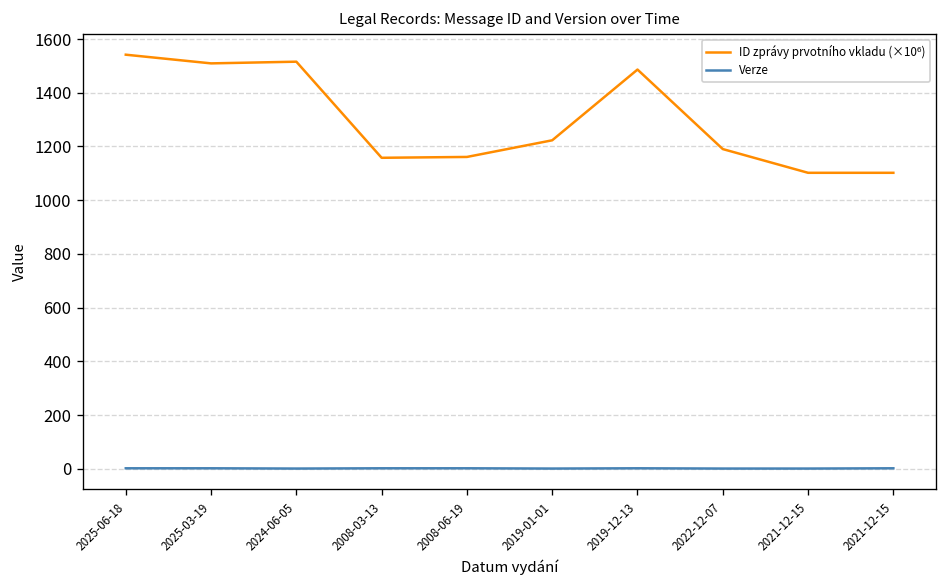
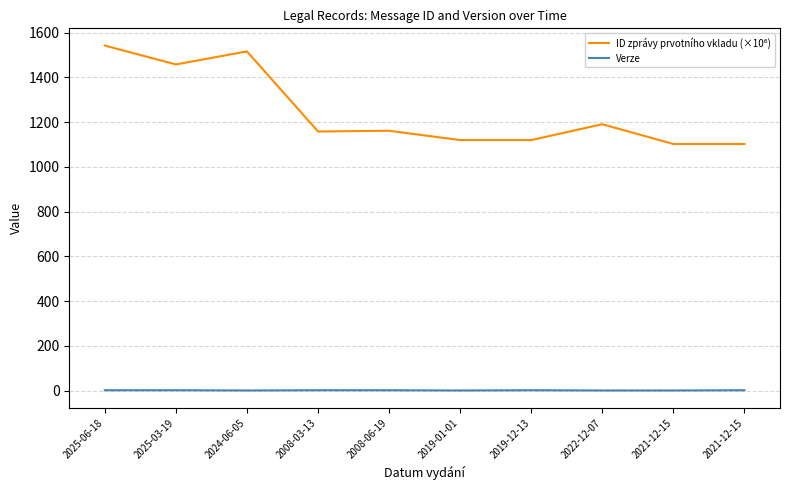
  {
    "ID zprávy prvotního vkladu (×10⁶)": {
      "2025-06-18": 1540,
-     "2025-03-19": 1510,
+     "2025-03-19": 1460,
      "2024-06-05": 1520,
      "2008-03-13": 1160,
      "2008-06-19": 1160,
-     "2019-01-01": 1220,
-     "2019-12-13": 1490,
+     "2019-01-01": 1120,
+     "2019-12-13": 1120,
      "2022-12-07": 1190
    },
    "Verze": {
      "2025-06-18": 0,
      "2025-03-19": 0,
      "2024-06-05": 0,
      "2008-03-13": 0,
      "2008-06-19": 0,
      "2019-01-01": 0,
      "2019-12-13": 0,
      "2022-12-07": 0
    }
  }
